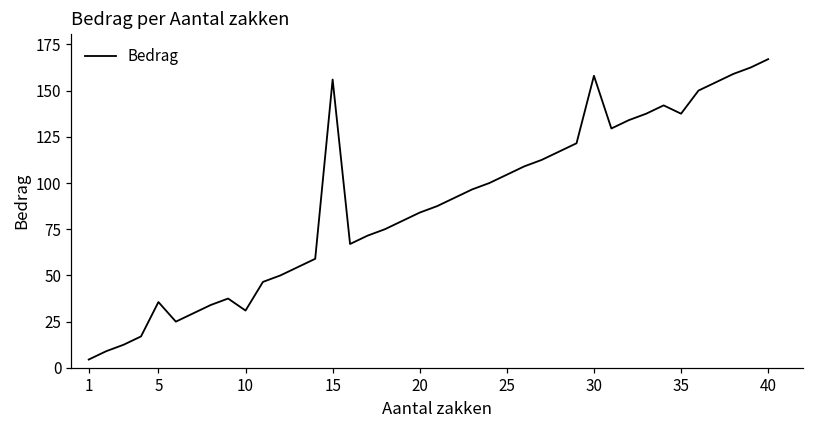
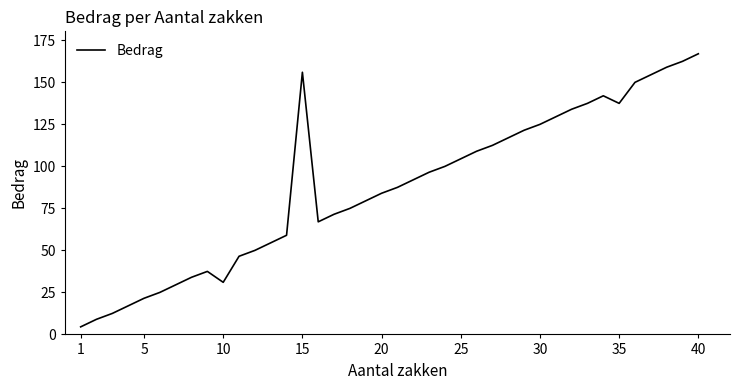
  {
    "1": 5,
-   "5": 36,
+   "5": 22,
    "10": 31,
    "15": 156,
    "20": 84,
    "25": 105,
-   "30": 158,
+   "30": 125,
    "35": 138,
    "40": 167
  }
